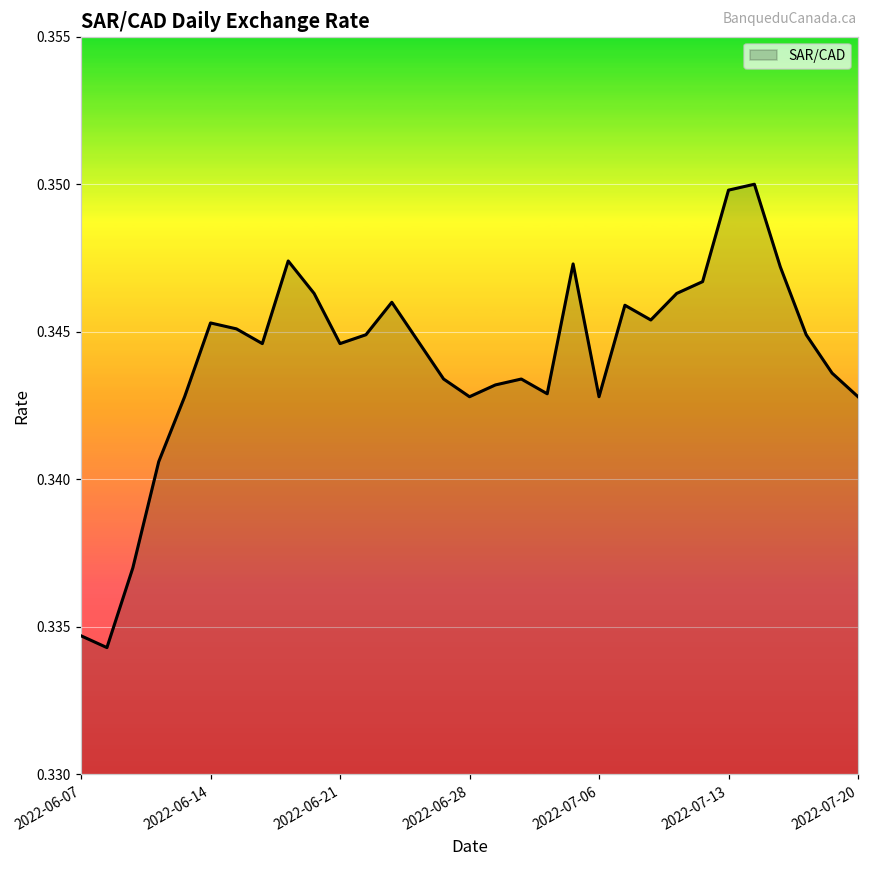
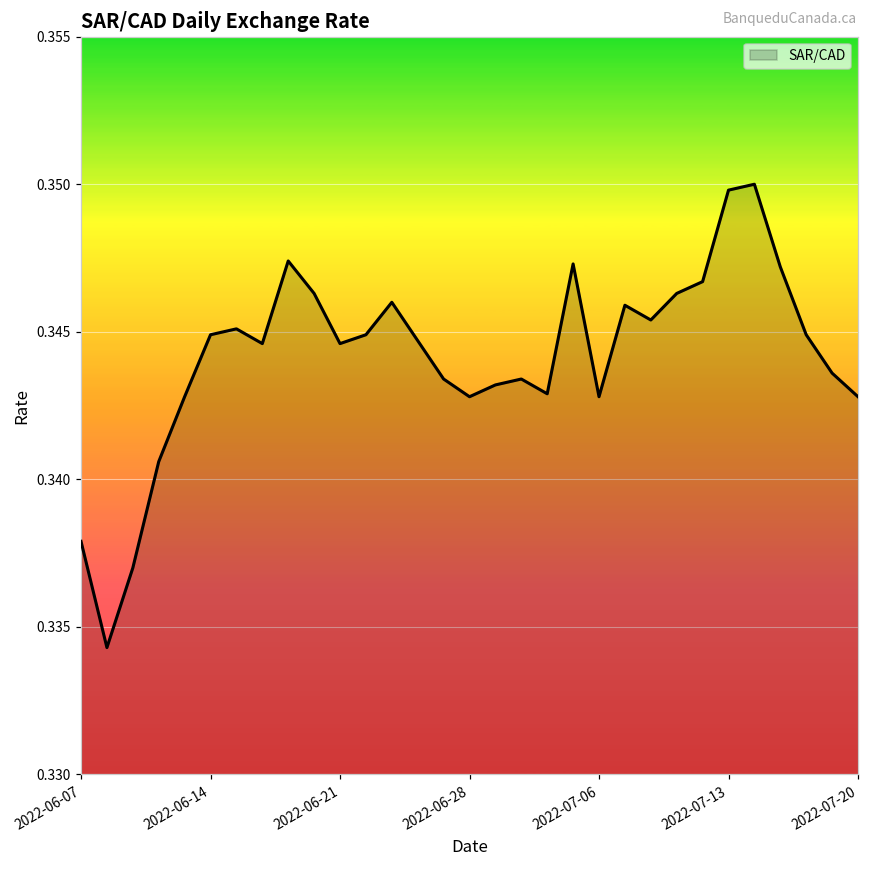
  {
-   "2022-06-07": 0.3347,
-   "2022-06-14": 0.3453,
+   "2022-06-07": 0.3379,
+   "2022-06-14": 0.3449,
    "2022-06-21": 0.3446,
    "2022-06-28": 0.3428,
    "2022-07-06": 0.3428,
    "2022-07-13": 0.3498,
    "2022-07-20": 0.3428
  }
